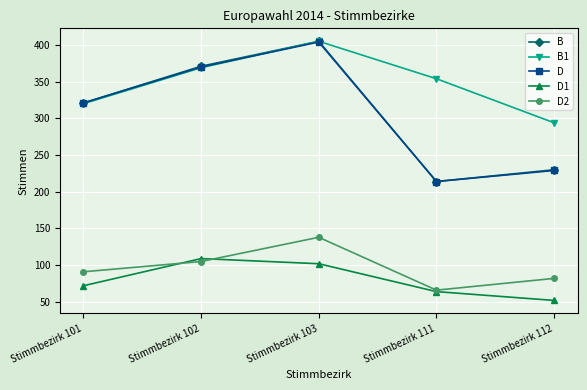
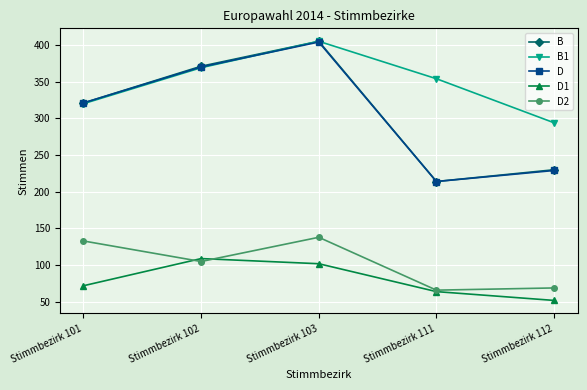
  {
    "B1": {
      "Stimmbezirk 111": 350,
      "Stimmbezirk 112": 290
    },
    "D2": {
-     "Stimmbezirk 101": 90,
+     "Stimmbezirk 101": 130,
      "Stimmbezirk 102": 110,
      "Stimmbezirk 103": 140,
-     "Stimmbezirk 112": 80
+     "Stimmbezirk 112": 70
    }
  }
